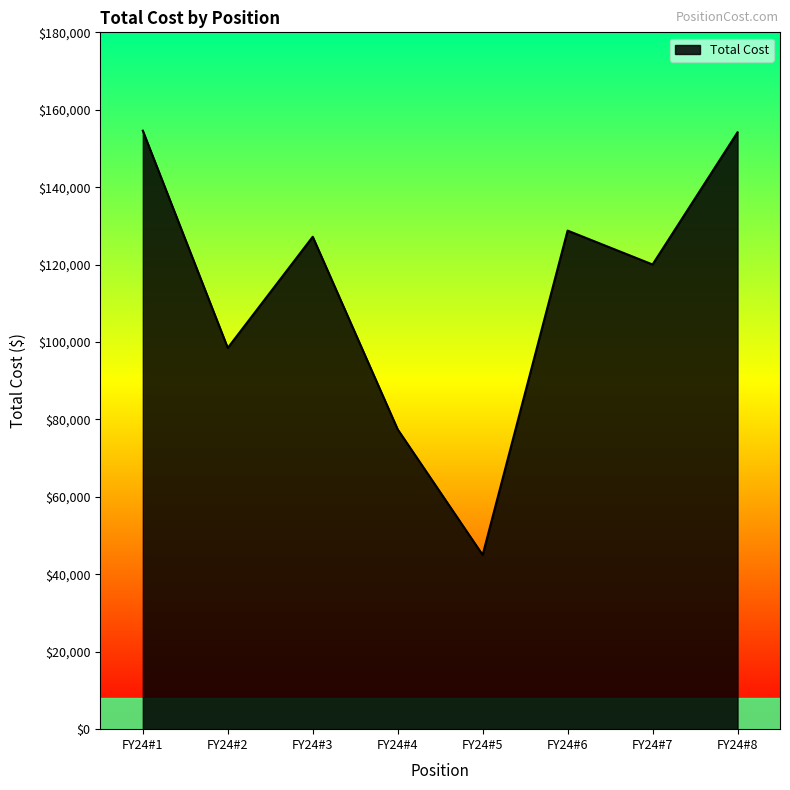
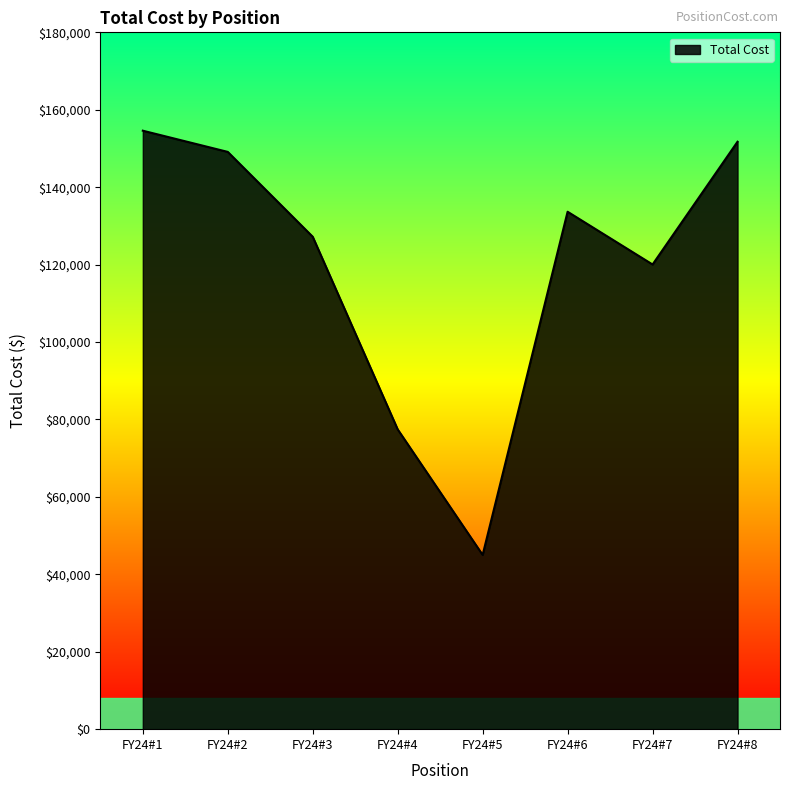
  {
    "FY24#1": "$155,000",
-   "FY24#2": "$98,000",
+   "FY24#2": "$149,000",
    "FY24#3": "$127,000",
    "FY24#4": "$77,000",
    "FY24#5": "$45,000",
-   "FY24#6": "$129,000",
+   "FY24#6": "$134,000",
    "FY24#7": "$120,000",
-   "FY24#8": "$154,000"
+   "FY24#8": "$152,000"
  }
